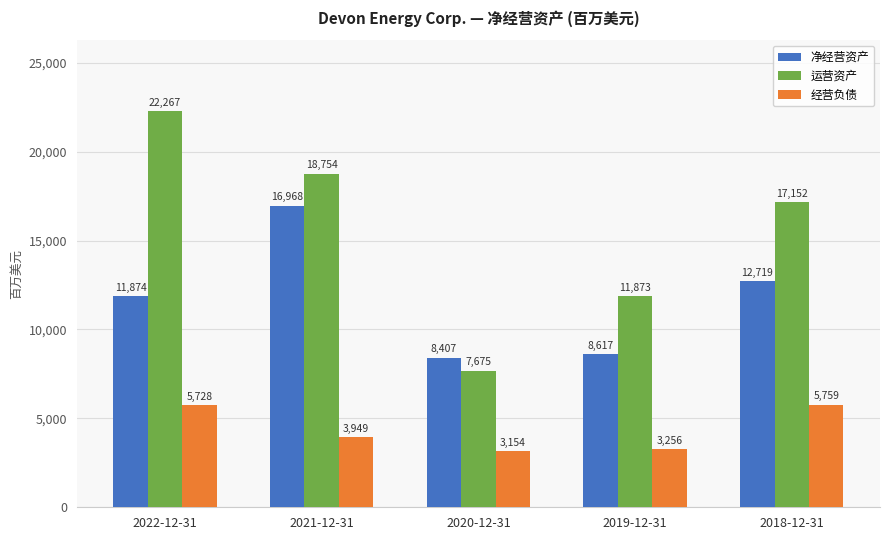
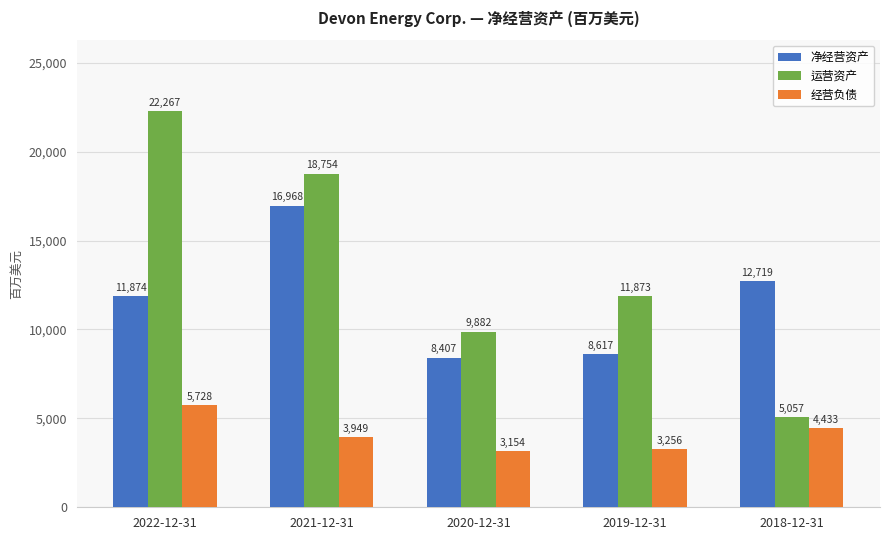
  {
    "净经营资产": {
      "2022-12-31": "11,874",
      "2019-12-31": "8,617",
      "2018-12-31": "12,719"
    },
    "运营资产": {
      "2022-12-31": "22,267",
      "2021-12-31": "18,754",
-     "2020-12-31": "7,675",
+     "2020-12-31": "9,882",
      "2019-12-31": "11,873",
-     "2018-12-31": "17,152"
+     "2018-12-31": "5,057"
    },
    "经营负债": {
      "2022-12-31": "5,728",
      "2021-12-31": "3,949",
      "2019-12-31": "3,256",
-     "2018-12-31": "5,759"
+     "2018-12-31": "4,433"
    }
  }
